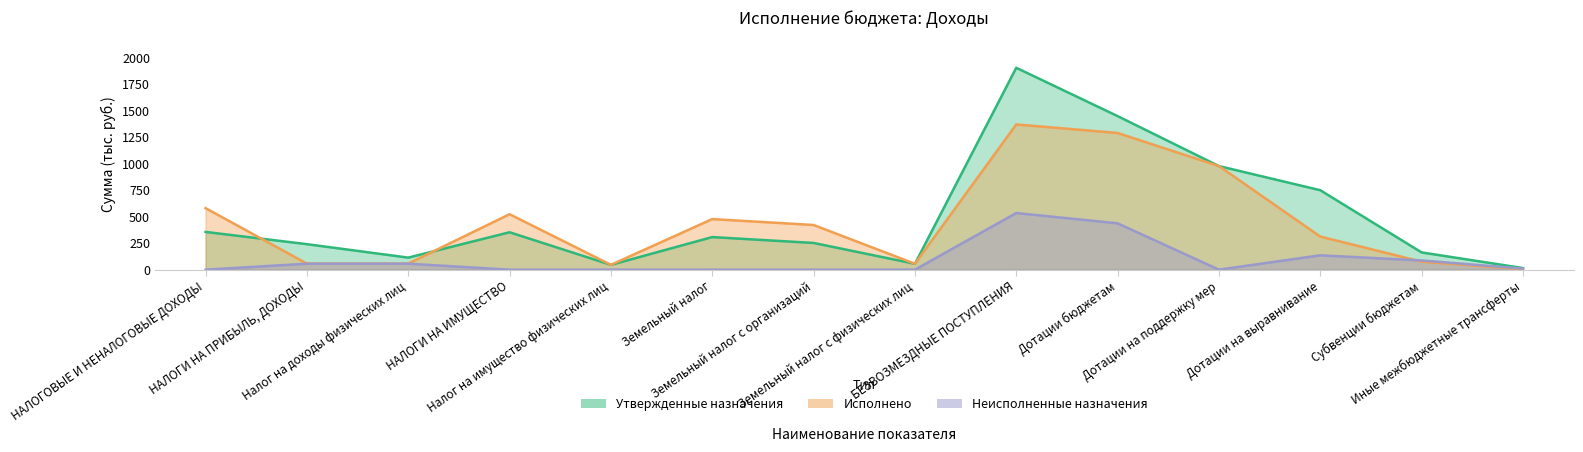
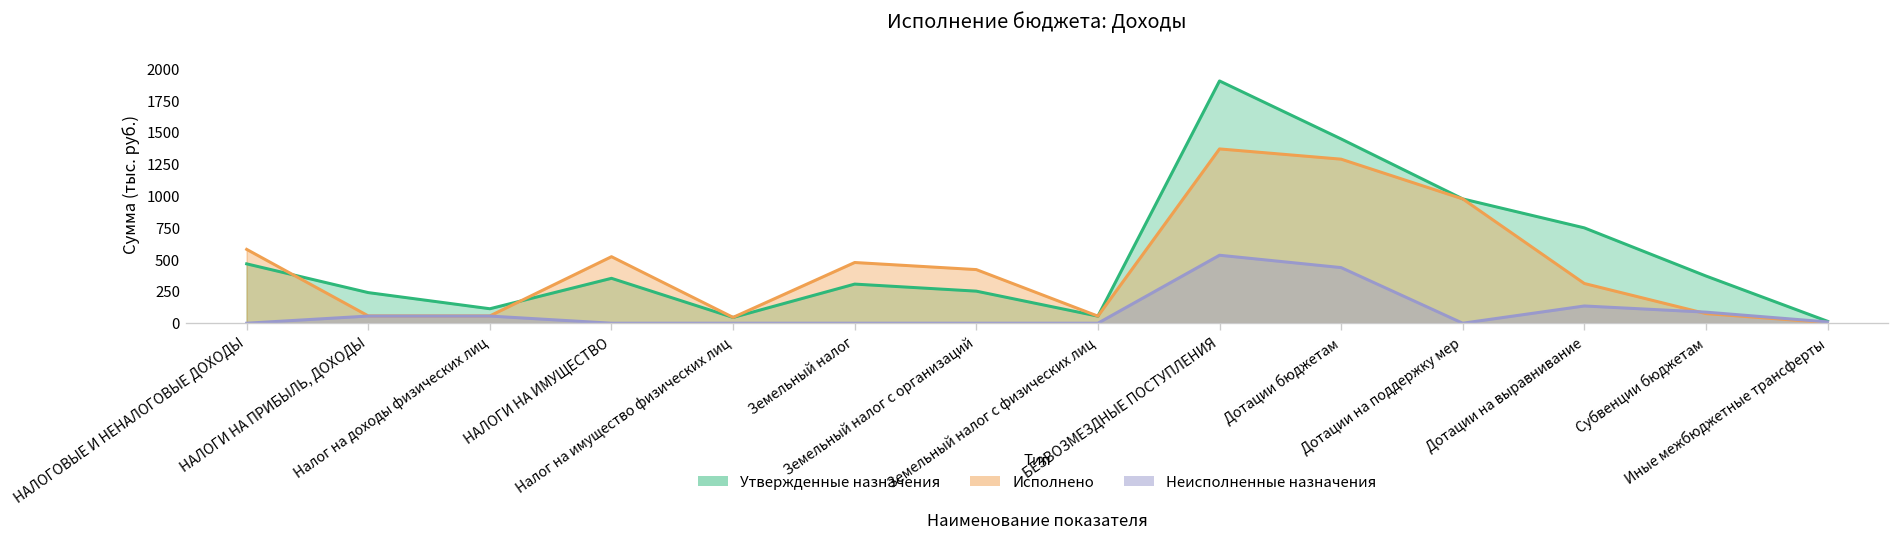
  {
    "Утвержденные назначения": {
-     "НАЛОГОВЫЕ И НЕНАЛОГОВЫЕ ДОХОДЫ": 360,
+     "НАЛОГОВЫЕ И НЕНАЛОГОВЫЕ ДОХОДЫ": 470,
      "НАЛОГИ НА ПРИБЫЛЬ, ДОХОДЫ": 240,
      "Налог на доходы физических лиц": 110,
      "НАЛОГИ НА ИМУЩЕСТВО": 350,
      "Земельный налог": 310,
      "Земельный налог с организаций": 250,
      "БЕЗВОЗМЕЗДНЫЕ ПОСТУПЛЕНИЯ": 1900,
      "Дотации бюджетам": 1450,
      "Дотации на выравнивание": 750,
-     "Субвенции бюджетам": 160
+     "Субвенции бюджетам": 370
    },
    "Исполнено": {
      "НАЛОГОВЫЕ И НЕНАЛОГОВЫЕ ДОХОДЫ": 580,
      "НАЛОГИ НА ИМУЩЕСТВО": 520,
      "Земельный налог": 480,
      "Земельный налог с организаций": 420,
      "БЕЗВОЗМЕЗДНЫЕ ПОСТУПЛЕНИЯ": 1370,
      "Дотации бюджетам": 1290,
      "Дотации на выравнивание": 310
    },
    "Неисполненные назначения": {
      "НАЛОГОВЫЕ И НЕНАЛОГОВЫЕ ДОХОДЫ": 0,
      "НАЛОГИ НА ИМУЩЕСТВО": 0,
      "Налог на имущество физических лиц": 0,
      "Земельный налог": 0,
      "Земельный налог с организаций": 0,
      "Земельный налог с физических лиц": 0,
      "БЕЗВОЗМЕЗДНЫЕ ПОСТУПЛЕНИЯ": 530,
      "Дотации бюджетам": 440,
      "Дотации на поддержку мер": 0,
      "Дотации на выравнивание": 140
    }
  }
